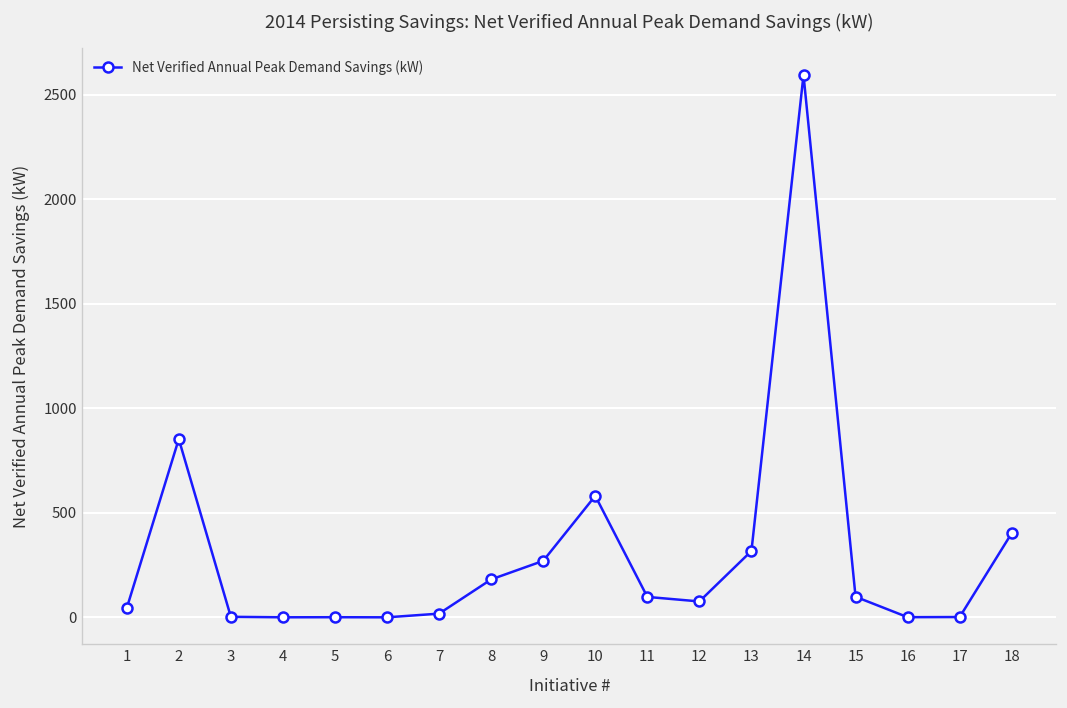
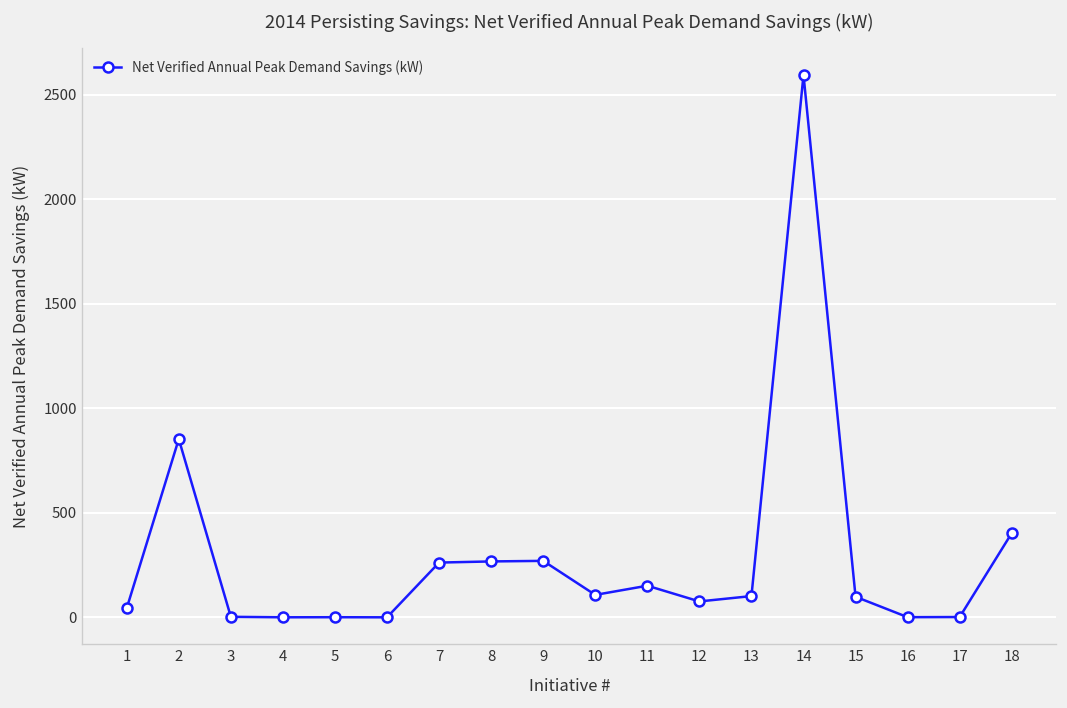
  {
    "1": 40,
    "2": 850,
    "3": 0,
    "4": 0,
    "5": 0,
    "6": 0,
-   "7": 20,
-   "8": 180,
+   "7": 260,
+   "8": 270,
    "9": 270,
-   "10": 580,
-   "11": 100,
+   "10": 110,
+   "11": 150,
    "12": 80,
-   "13": 320,
+   "13": 100,
    "14": 2590,
    "15": 100,
    "16": 0,
    "17": 0,
    "18": 400
  }
